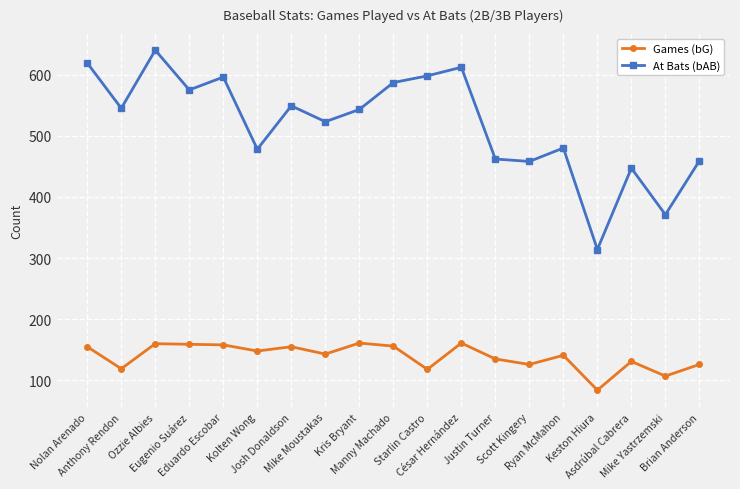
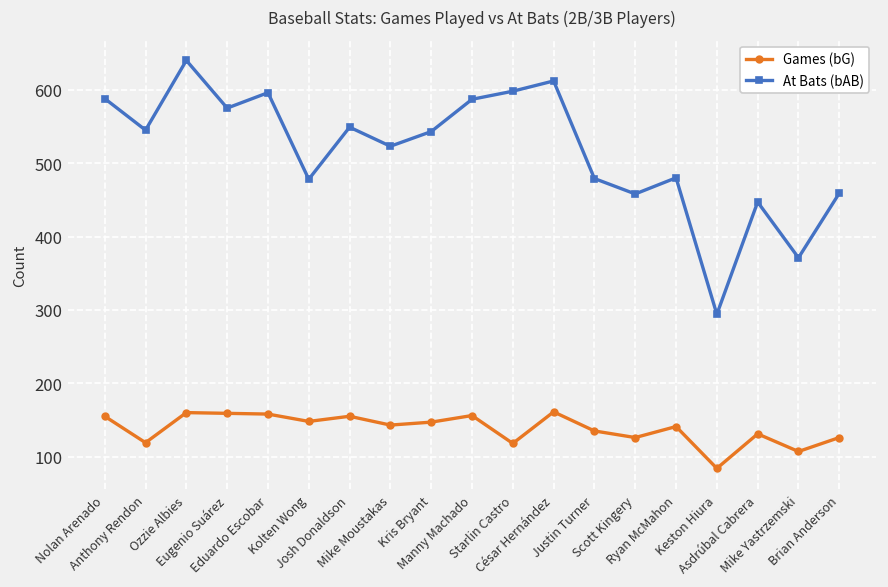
  {
    "Games (bG)": {
      "Nolan Arenado": 160,
      "Anthony Rendon": 120,
      "Ozzie Albies": 160,
      "Eugenio Suárez": 160,
      "Eduardo Escobar": 160,
      "Kolten Wong": 150,
      "Josh Donaldson": 160,
      "Mike Moustakas": 140,
-     "Kris Bryant": 160,
+     "Kris Bryant": 150,
      "Manny Machado": 160,
      "Starlin Castro": 120,
      "César Hernández": 160,
      "Justin Turner": 140,
      "Scott Kingery": 130,
      "Ryan McMahon": 140,
      "Keston Hiura": 80,
      "Asdrúbal Cabrera": 130,
      "Mike Yastrzemski": 110,
      "Brian Anderson": 130
    },
    "At Bats (bAB)": {
-     "Nolan Arenado": 620,
+     "Nolan Arenado": 590,
      "Anthony Rendon": 550,
      "Ozzie Albies": 640,
      "Eugenio Suárez": 580,
      "Eduardo Escobar": 600,
      "Kolten Wong": 480,
      "Josh Donaldson": 550,
      "Mike Moustakas": 520,
      "Kris Bryant": 540,
      "Manny Machado": 590,
      "Starlin Castro": 600,
      "César Hernández": 610,
-     "Justin Turner": 460,
+     "Justin Turner": 480,
      "Scott Kingery": 460,
      "Ryan McMahon": 480,
-     "Keston Hiura": 310,
+     "Keston Hiura": 290,
      "Asdrúbal Cabrera": 450,
      "Mike Yastrzemski": 370,
      "Brian Anderson": 460
    }
  }
